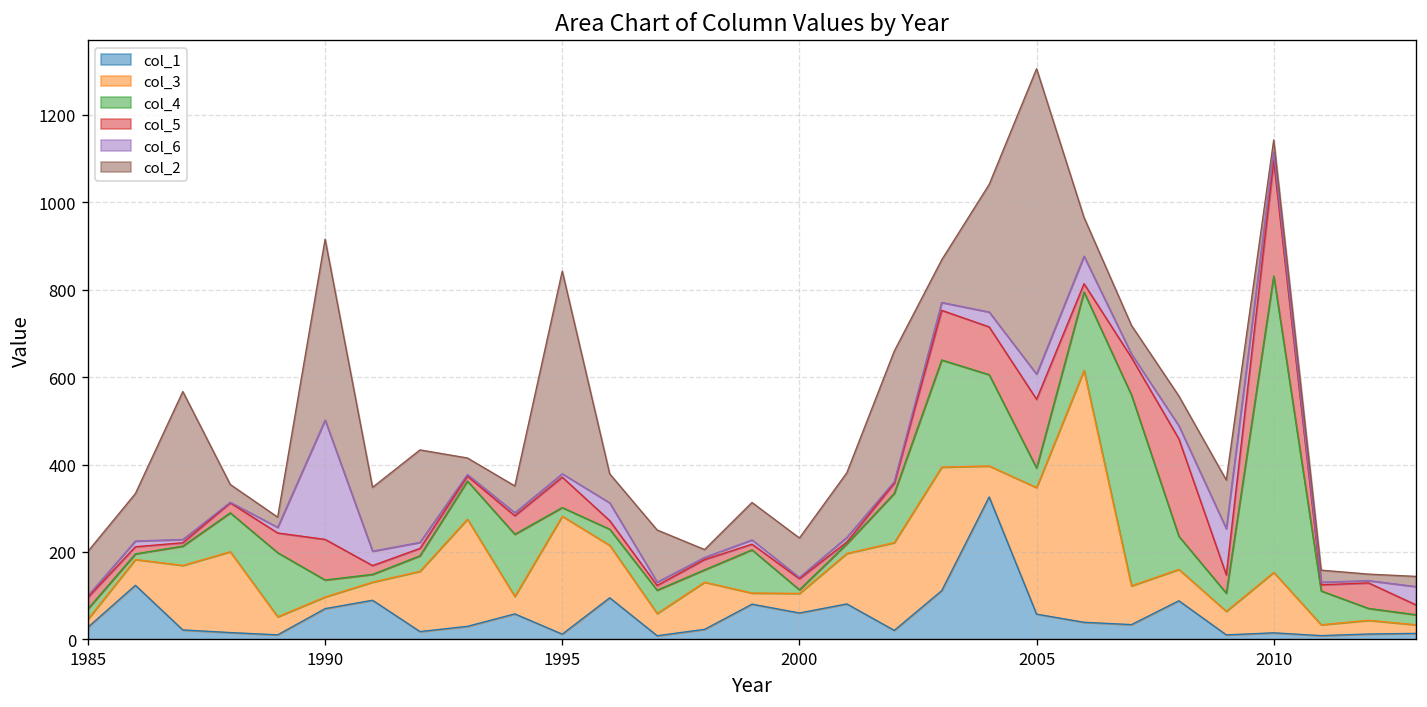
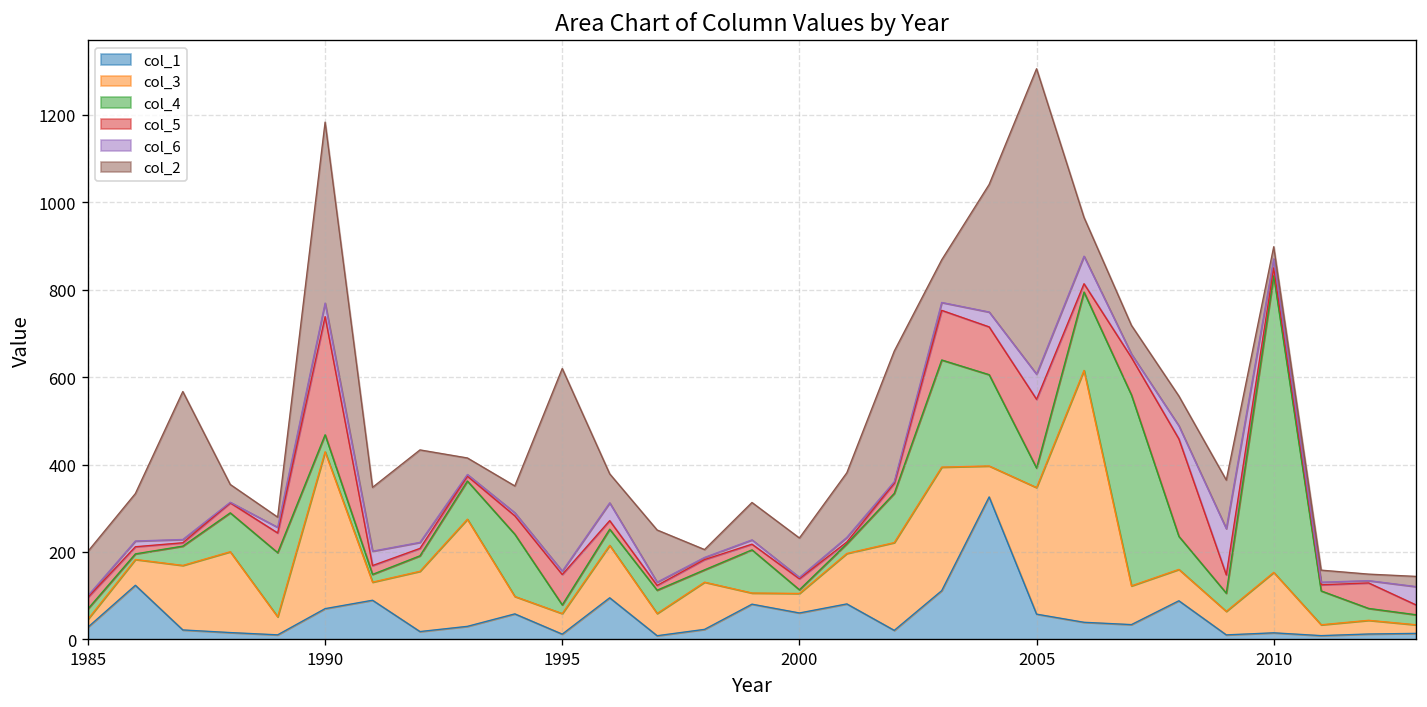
  {
    "col_1": {
      "1985": 30,
      "1990": 70,
      "1995": 10,
      "2000": 60,
      "2005": 60,
      "2010": 20
    },
    "col_3": {
      "1985": 20,
-     "1990": 30,
-     "1995": 270,
+     "1990": 360,
+     "1995": 50,
      "2000": 40,
      "2005": 290,
      "2010": 140
    },
    "col_4": {
      "1985": 20,
      "1990": 40,
      "1995": 20,
      "2000": 10,
      "2005": 40,
      "2010": 680
    },
    "col_5": {
-     "1990": 90,
+     "1990": 270,
      "1995": 70,
      "2005": 160,
-     "2010": 260
+     "2010": 20
    },
    "col_6": {
-     "1990": 270,
+     "1990": 30,
      "1995": 10,
      "2005": 60,
      "2010": 20
    },
    "col_2": {
      "1985": 100,
      "1990": 410,
      "1995": 460,
      "2000": 90,
      "2005": 700,
      "2010": 30
    }
  }
